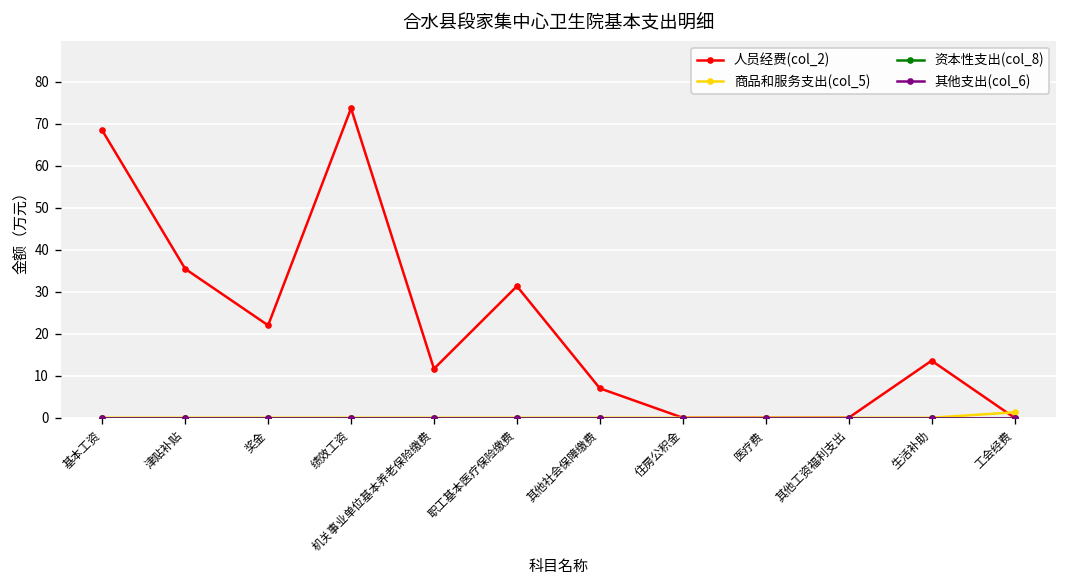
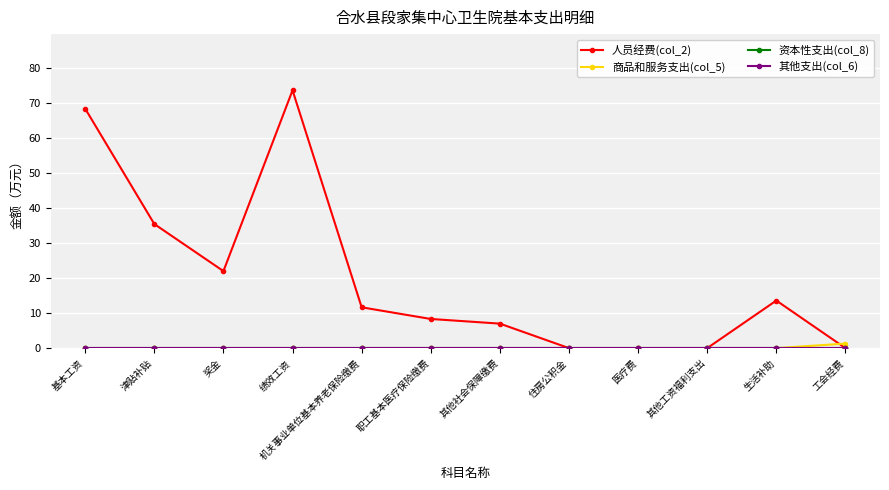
  {
    "人员经费(col_2)": {
      "基本工资": 68,
      "津贴补贴": 35,
      "奖金": 22,
      "绩效工资": 74,
      "机关事业单位基本养老保险缴费": 12,
-     "职工基本医疗保险缴费": 31,
+     "职工基本医疗保险缴费": 8,
      "其他社会保障缴费": 7,
      "生活补助": 14
    },
    "商品和服务支出(col_5)": {
      "工会经费": 1
    }
  }
